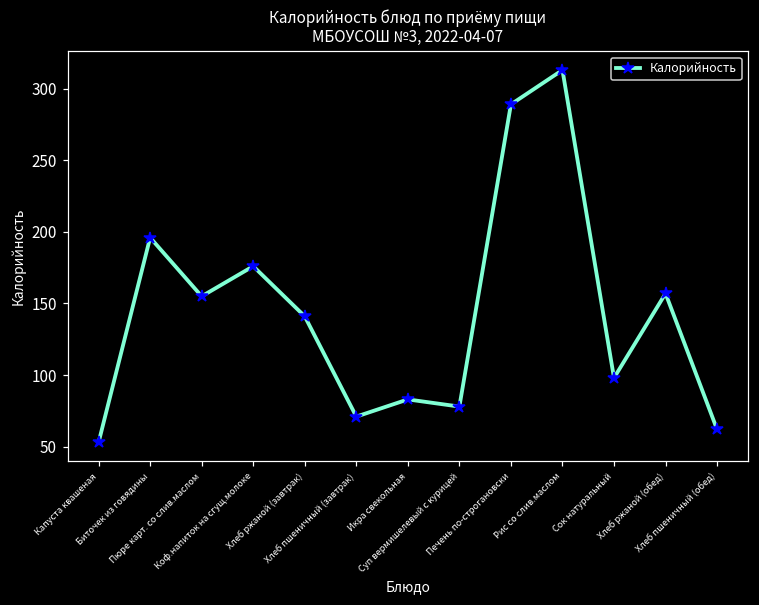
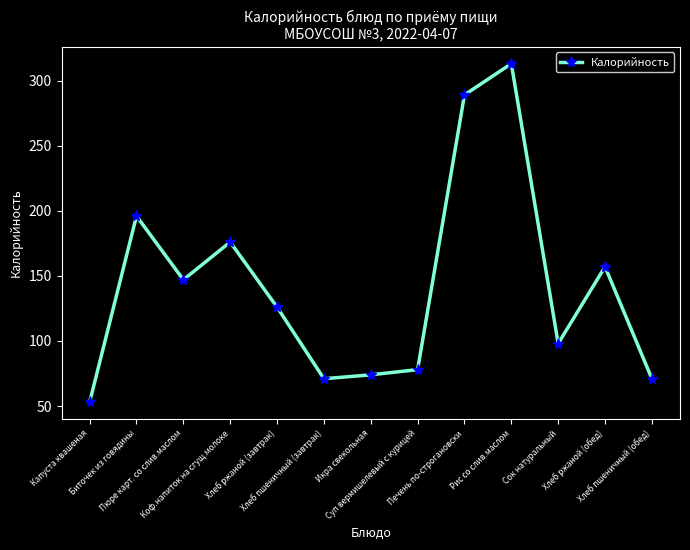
  {
    "Капуста квашеная": 53,
    "Биточек из говядины": 196,
-   "Пюре карт. со слив.маслом": 155,
+   "Пюре карт. со слив.маслом": 147,
    "Коф.напиток на сгущ.молоке": 176,
-   "Хлеб ржаной (завтрак)": 141,
+   "Хлеб ржаной (завтрак)": 126,
    "Хлеб пшеничный (завтрак)": 71,
-   "Икра свекольная": 83,
+   "Икра свекольная": 74,
    "Суп вермишелевый с курицей": 78,
    "Печень по-строгановски": 289,
    "Рис со слив.маслом": 313,
    "Сок натуральный": 98,
    "Хлеб ржаной (обед)": 157,
-   "Хлеб пшеничный (обед)": 62
+   "Хлеб пшеничный (обед)": 71
  }
